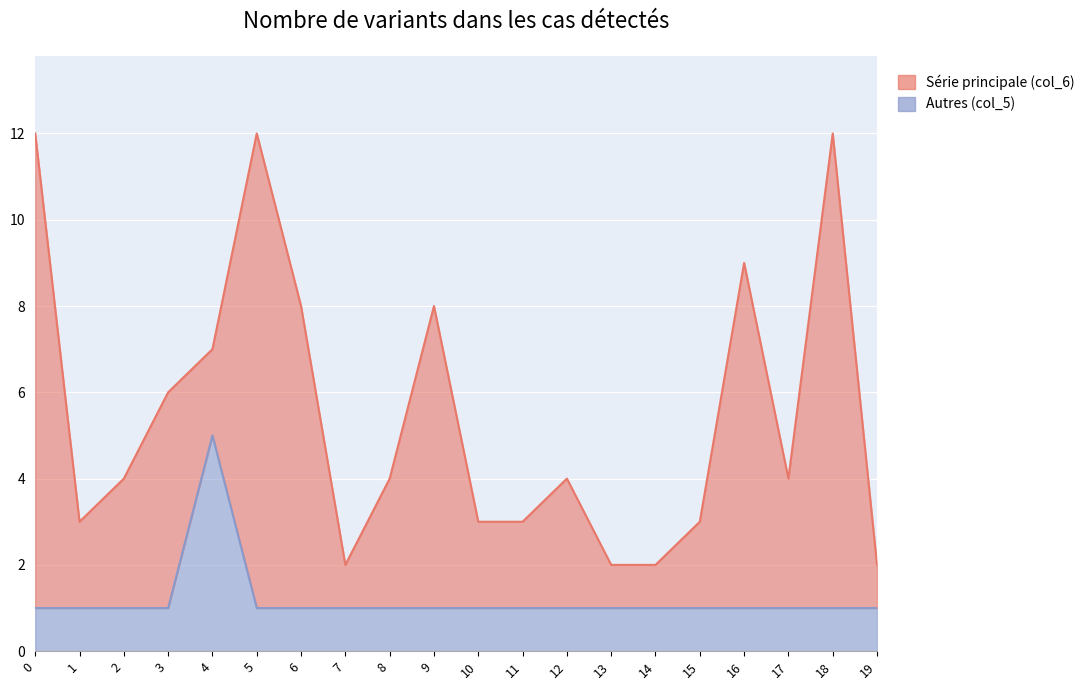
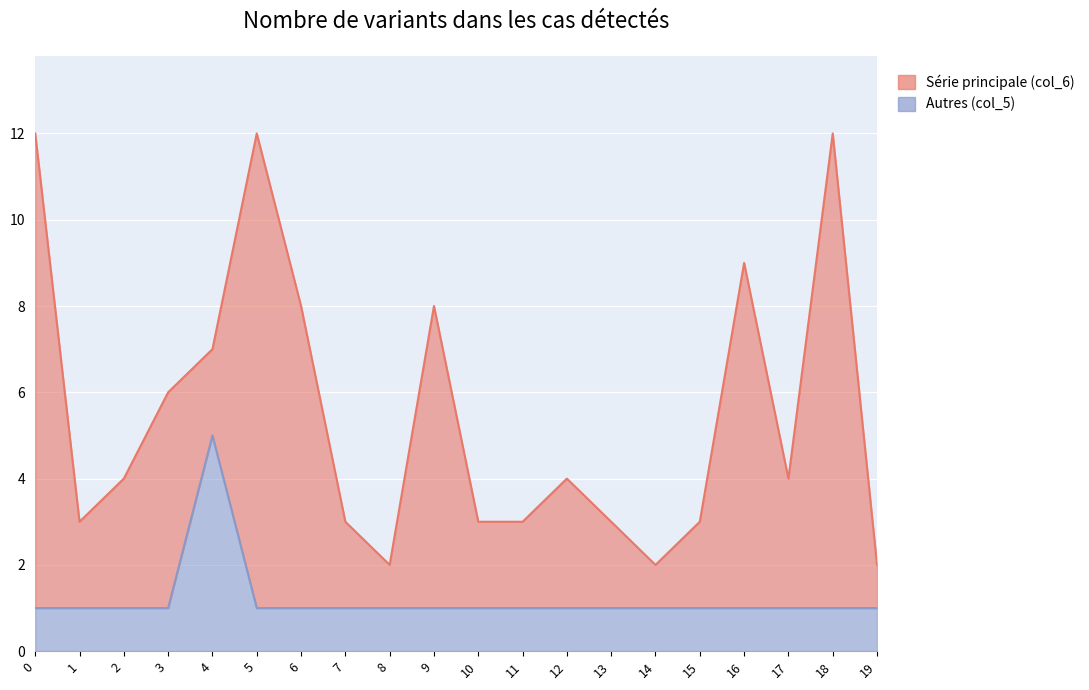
  {
    "Autres (col_5)": {
      "0": 1,
      "1": 1,
      "2": 1,
      "3": 1,
      "4": 5,
      "5": 1,
      "6": 1,
      "7": 1,
      "8": 1,
      "9": 1,
      "10": 1,
      "11": 1,
      "12": 1,
      "13": 1,
      "14": 1,
      "15": 1,
      "16": 1,
      "17": 1,
      "18": 1,
      "19": 1
    },
    "Série principale (col_6)": {
      "0": 11,
      "1": 2,
      "2": 3,
      "3": 5,
      "4": 2,
      "5": 11,
      "6": 7,
-     "7": 1,
-     "8": 3,
+     "7": 2,
+     "8": 1,
      "9": 7,
      "10": 2,
      "11": 2,
      "12": 3,
-     "13": 1,
+     "13": 2,
      "14": 1,
      "15": 2,
      "16": 8,
      "17": 3,
      "18": 11,
      "19": 1
    }
  }
